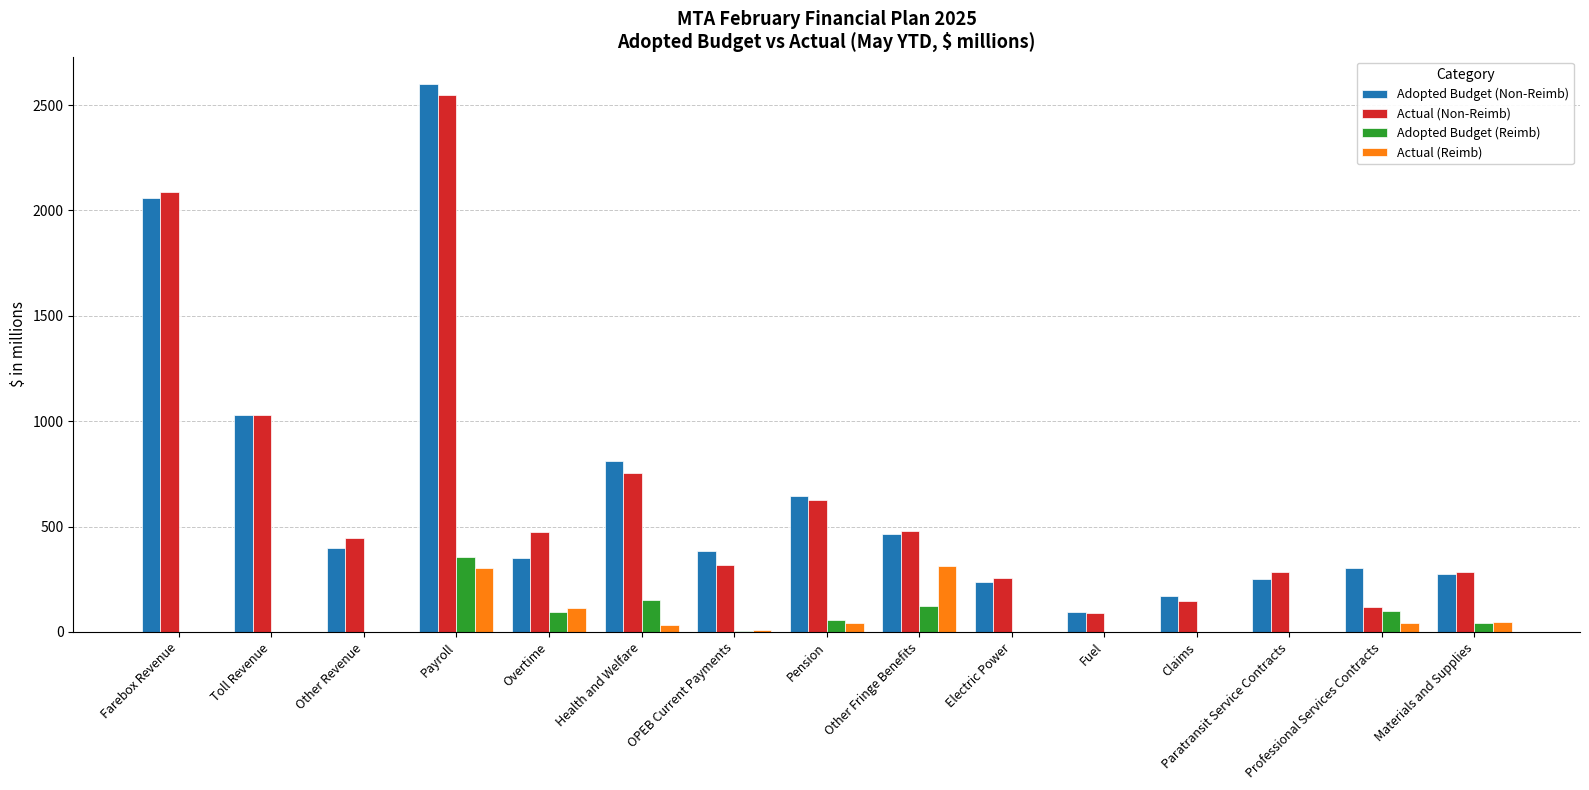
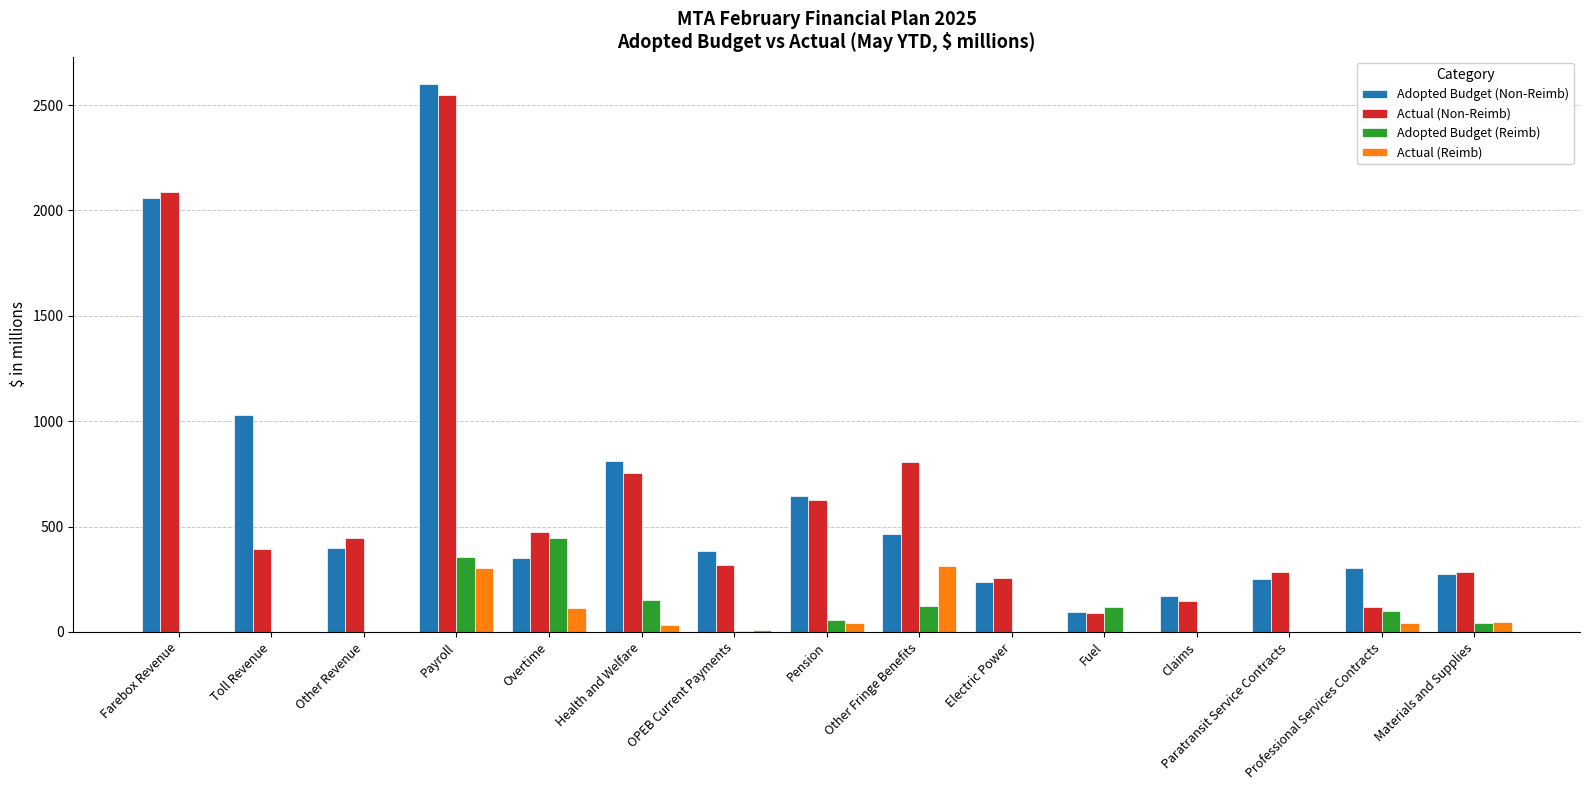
  {
    "Adopted Budget (Non-Reimb)": {
      "Farebox Revenue": 2060,
      "Toll Revenue": 1030,
      "Other Revenue": 400,
      "Payroll": 2600,
      "Overtime": 350,
      "Health and Welfare": 810,
      "OPEB Current Payments": 380,
      "Pension": 640,
      "Other Fringe Benefits": 460,
      "Electric Power": 240,
      "Fuel": 100,
      "Claims": 170,
      "Paratransit Service Contracts": 250,
      "Professional Services Contracts": 300,
      "Materials and Supplies": 280
    },
    "Actual (Non-Reimb)": {
      "Farebox Revenue": 2090,
-     "Toll Revenue": 1030,
+     "Toll Revenue": 390,
      "Other Revenue": 450,
      "Payroll": 2550,
      "Overtime": 470,
      "Health and Welfare": 750,
      "OPEB Current Payments": 320,
      "Pension": 620,
-     "Other Fringe Benefits": 480,
+     "Other Fringe Benefits": 810,
      "Electric Power": 260,
      "Fuel": 90,
      "Claims": 150,
      "Paratransit Service Contracts": 290,
      "Professional Services Contracts": 120,
      "Materials and Supplies": 280
    },
    "Adopted Budget (Reimb)": {
      "Farebox Revenue": 0,
      "Toll Revenue": 0,
      "Other Revenue": 0,
      "Payroll": 350,
-     "Overtime": 100,
+     "Overtime": 440,
      "Health and Welfare": 150,
      "Pension": 50,
      "Other Fringe Benefits": 120,
-     "Fuel": 0,
+     "Fuel": 120,
      "Claims": 0,
      "Paratransit Service Contracts": 0,
      "Professional Services Contracts": 100,
      "Materials and Supplies": 40
    },
    "Actual (Reimb)": {
      "Farebox Revenue": 0,
      "Toll Revenue": 0,
      "Other Revenue": 0,
      "Payroll": 300,
      "Overtime": 110,
      "Health and Welfare": 30,
      "Pension": 40,
      "Other Fringe Benefits": 320,
      "Claims": 0,
      "Paratransit Service Contracts": 0,
      "Professional Services Contracts": 40,
      "Materials and Supplies": 50
    }
  }
